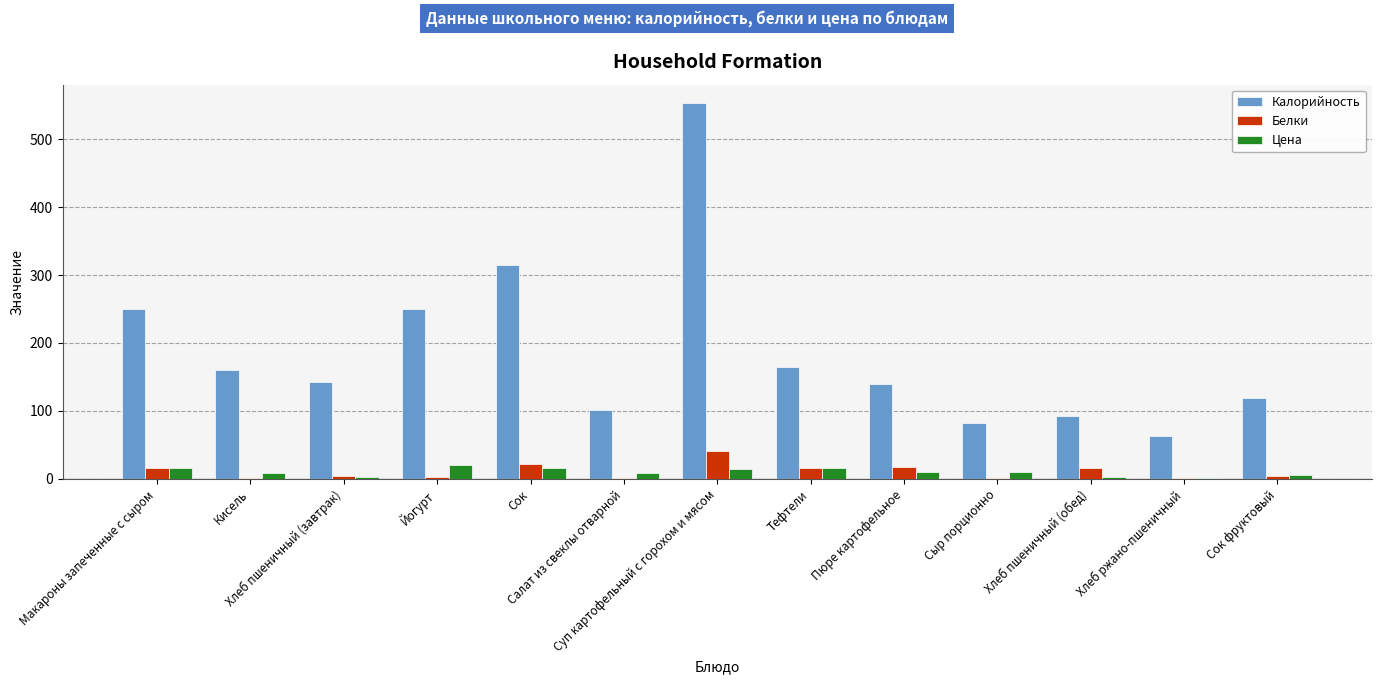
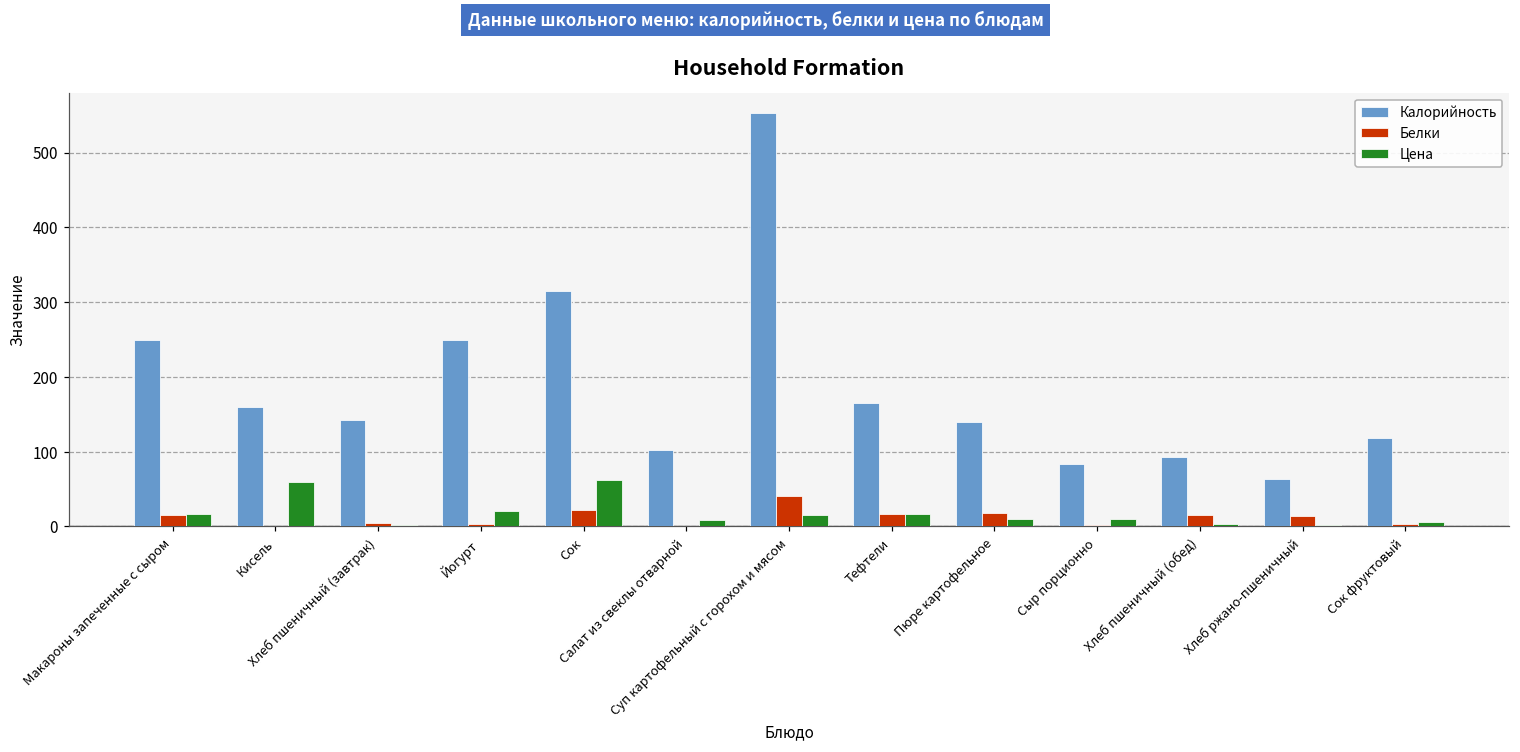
  {
    "Калорийность": {
      "Макароны запеченные с сыром": 250,
      "Кисель": 160,
      "Хлеб пшеничный (завтрак)": 140,
      "Йогурт": 250,
      "Сок": 320,
      "Салат из свеклы отварной": 100,
      "Суп картофельный с горохом и мясом": 550,
      "Тефтели": 170,
      "Пюре картофельное": 140,
      "Сыр порционно": 80,
      "Хлеб пшеничный (обед)": 90,
      "Хлеб ржано-пшеничный": 60,
      "Сок фруктовый": 120
    },
    "Белки": {
      "Макароны запеченные с сыром": 20,
      "Хлеб пшеничный (завтрак)": 10,
      "Сок": 20,
      "Суп картофельный с горохом и мясом": 40,
      "Тефтели": 20,
      "Пюре картофельное": 20,
      "Хлеб пшеничный (обед)": 20,
-     "Хлеб ржано-пшеничный": 0,
+     "Хлеб ржано-пшеничный": 10,
      "Сок фруктовый": 0
    },
    "Цена": {
      "Макароны запеченные с сыром": 20,
-     "Кисель": 10,
+     "Кисель": 60,
      "Йогурт": 20,
-     "Сок": 20,
+     "Сок": 60,
      "Салат из свеклы отварной": 10,
      "Суп картофельный с горохом и мясом": 10,
      "Тефтели": 20,
      "Пюре картофельное": 10,
      "Сыр порционно": 10,
      "Сок фруктовый": 10
    }
  }
